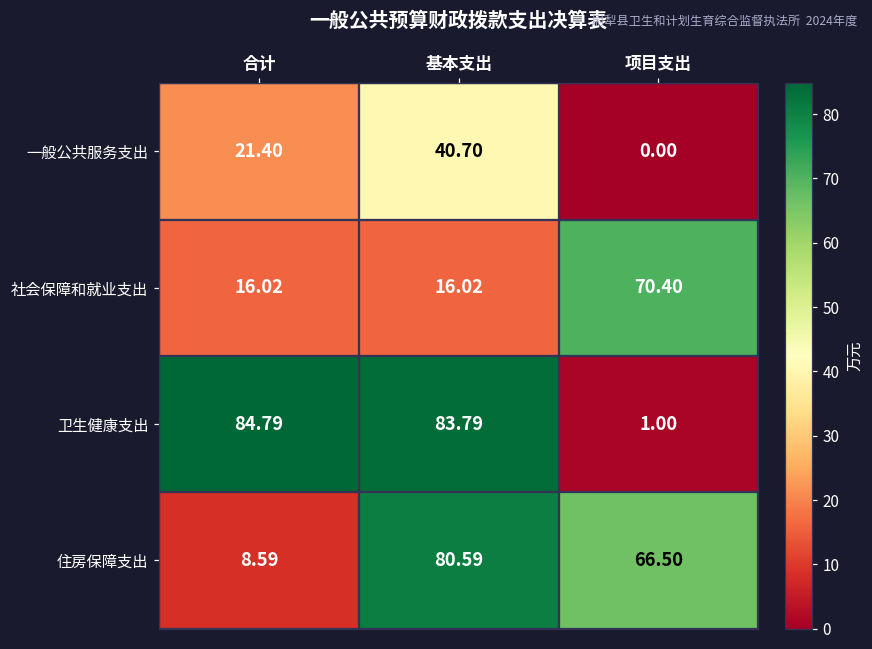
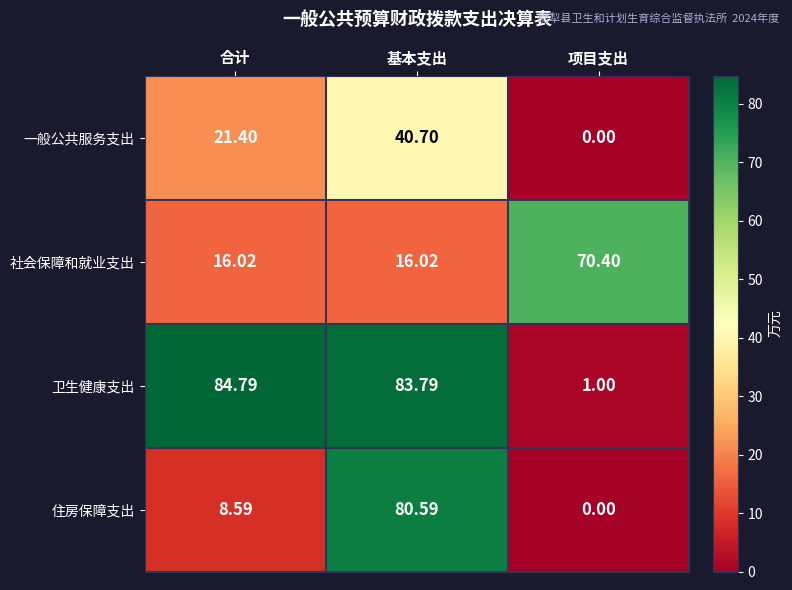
  {
    "一般公共服务支出": {
      "合计": 21.40,
      "基本支出": 40.70,
      "项目支出": 0.00
    },
    "社会保障和就业支出": {
      "合计": 16.02,
      "基本支出": 16.02,
      "项目支出": 70.40
    },
    "卫生健康支出": {
      "合计": 84.79,
      "基本支出": 83.79,
      "项目支出": 1.00
    },
    "住房保障支出": {
      "合计": 8.59,
      "基本支出": 80.59,
-     "项目支出": 66.50
+     "项目支出": 0.00
    }
  }
